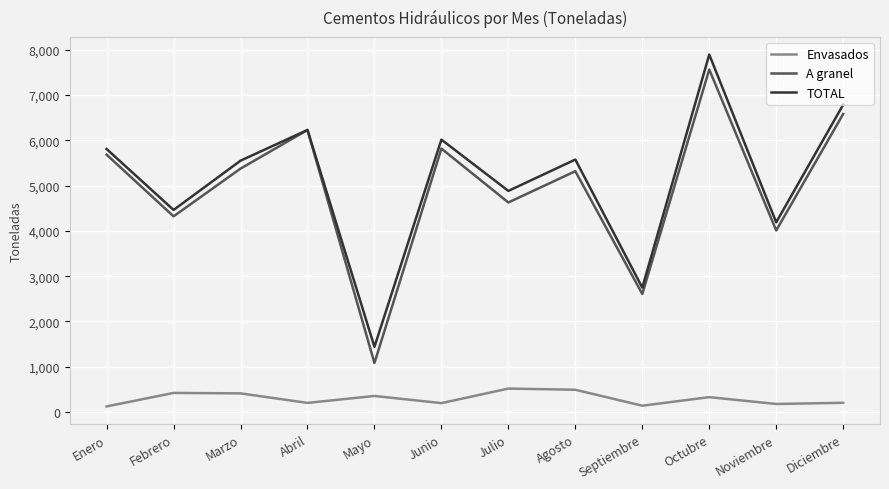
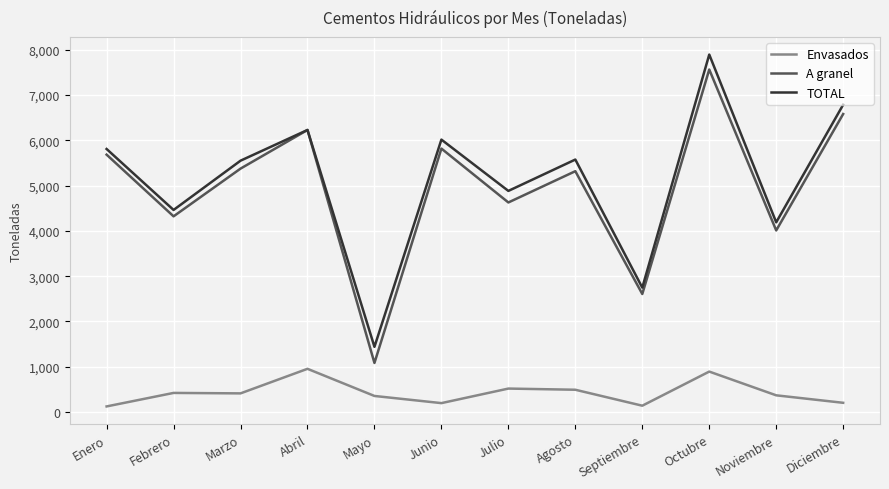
  {
    "Envasados": {
      "Enero": "100",
      "Febrero": "400",
      "Marzo": "400",
-     "Abril": "200",
+     "Abril": "1,000",
      "Mayo": "400",
      "Junio": "200",
      "Julio": "500",
      "Agosto": "500",
      "Septiembre": "100",
-     "Octubre": "300",
-     "Noviembre": "200",
+     "Octubre": "900",
+     "Noviembre": "400",
      "Diciembre": "200"
    }
  }
